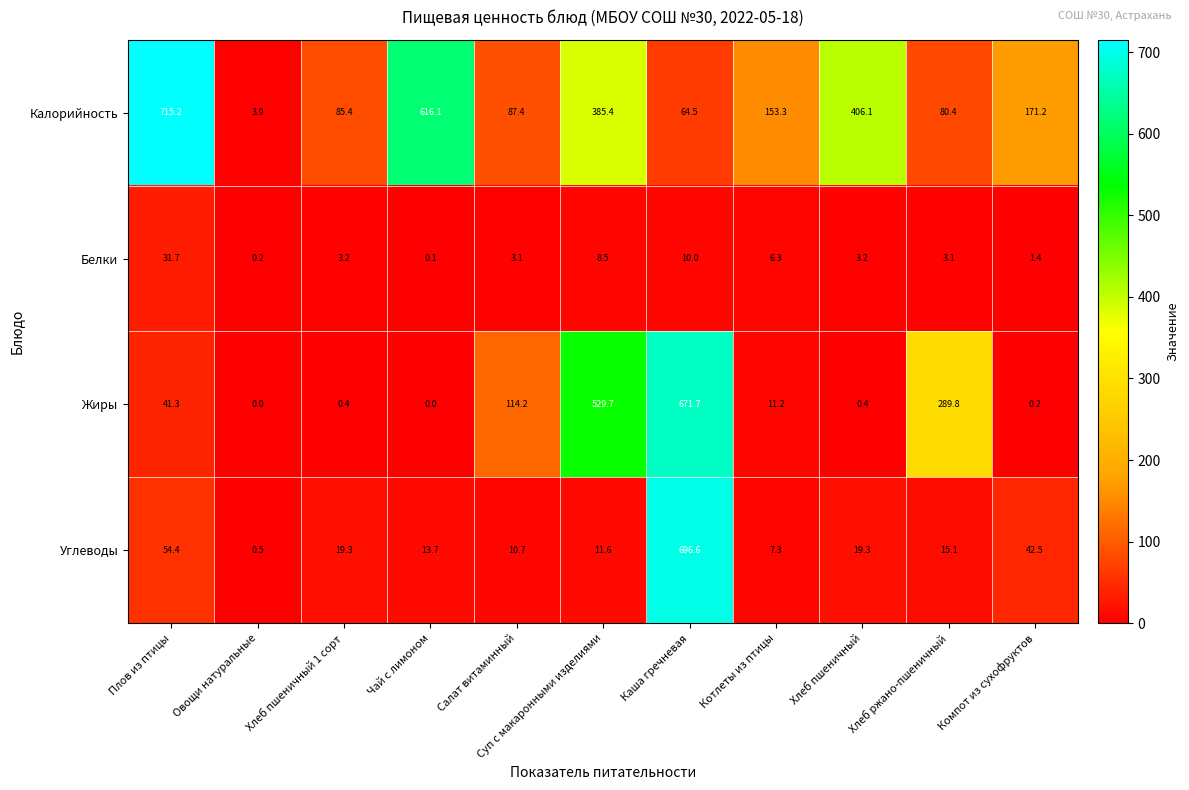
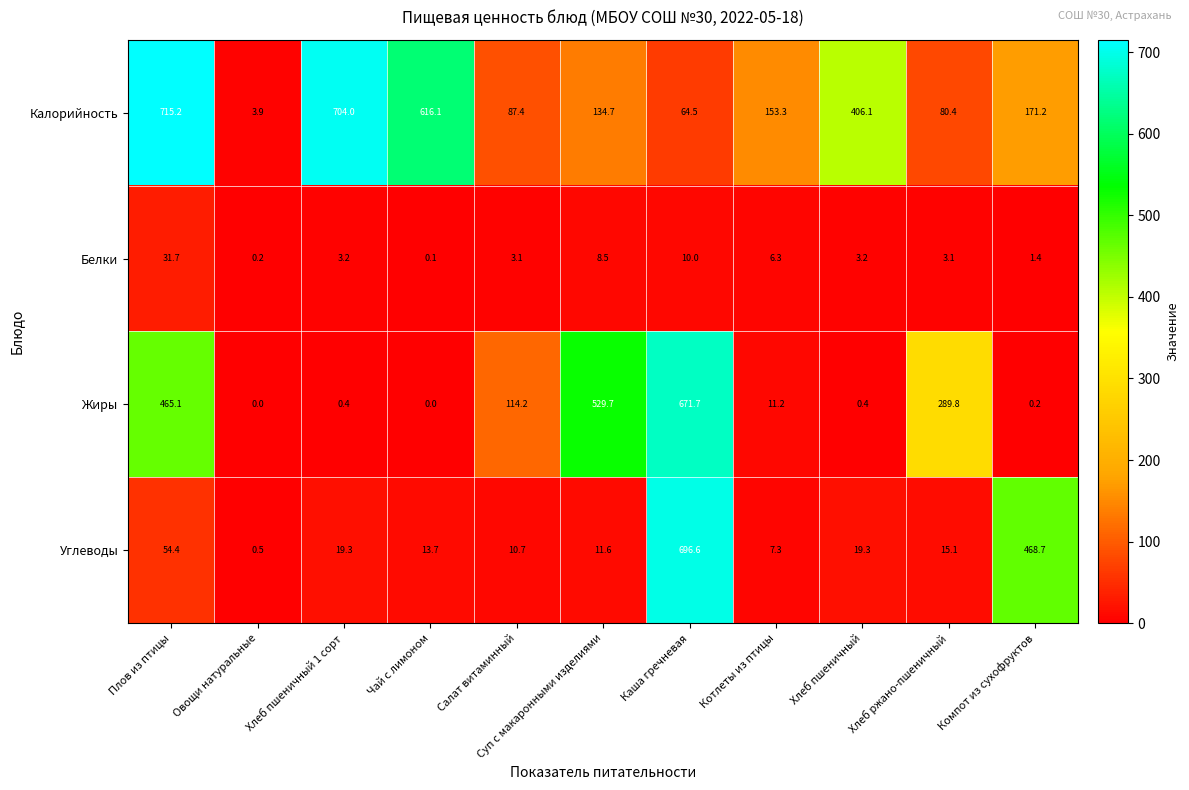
  {
    "Калорийность": {
      "Плов из птицы": 715.2,
      "Овощи натуральные": 3.9,
-     "Хлеб пшеничный 1 сорт": 85.4,
+     "Хлеб пшеничный 1 сорт": 704.0,
      "Чай с лимоном": 616.1,
      "Салат витаминный": 87.4,
-     "Суп с макаронными изделиями": 385.4,
+     "Суп с макаронными изделиями": 134.7,
      "Каша гречневая": 64.5,
      "Котлеты из птицы": 153.3,
      "Хлеб пшеничный": 406.1,
      "Хлеб ржано-пшеничный": 80.4,
      "Компот из сухофруктов": 171.2
    },
    "Белки": {
      "Плов из птицы": 31.7,
      "Овощи натуральные": 0.2,
      "Хлеб пшеничный 1 сорт": 3.2,
      "Чай с лимоном": 0.1,
      "Салат витаминный": 3.1,
      "Суп с макаронными изделиями": 8.5,
      "Каша гречневая": 10.0,
      "Котлеты из птицы": 6.3,
      "Хлеб пшеничный": 3.2,
      "Хлеб ржано-пшеничный": 3.1,
      "Компот из сухофруктов": 1.4
    },
    "Жиры": {
-     "Плов из птицы": 41.3,
+     "Плов из птицы": 465.1,
      "Овощи натуральные": 0.0,
      "Хлеб пшеничный 1 сорт": 0.4,
      "Чай с лимоном": 0.0,
      "Салат витаминный": 114.2,
      "Суп с макаронными изделиями": 529.7,
      "Каша гречневая": 671.7,
      "Котлеты из птицы": 11.2,
      "Хлеб пшеничный": 0.4,
      "Хлеб ржано-пшеничный": 289.8,
      "Компот из сухофруктов": 0.2
    },
    "Углеводы": {
      "Плов из птицы": 54.4,
      "Овощи натуральные": 0.5,
      "Хлеб пшеничный 1 сорт": 19.3,
      "Чай с лимоном": 13.7,
      "Салат витаминный": 10.7,
      "Суп с макаронными изделиями": 11.6,
      "Каша гречневая": 696.6,
      "Котлеты из птицы": 7.3,
      "Хлеб пшеничный": 19.3,
      "Хлеб ржано-пшеничный": 15.1,
-     "Компот из сухофруктов": 42.5
+     "Компот из сухофруктов": 468.7
    }
  }
